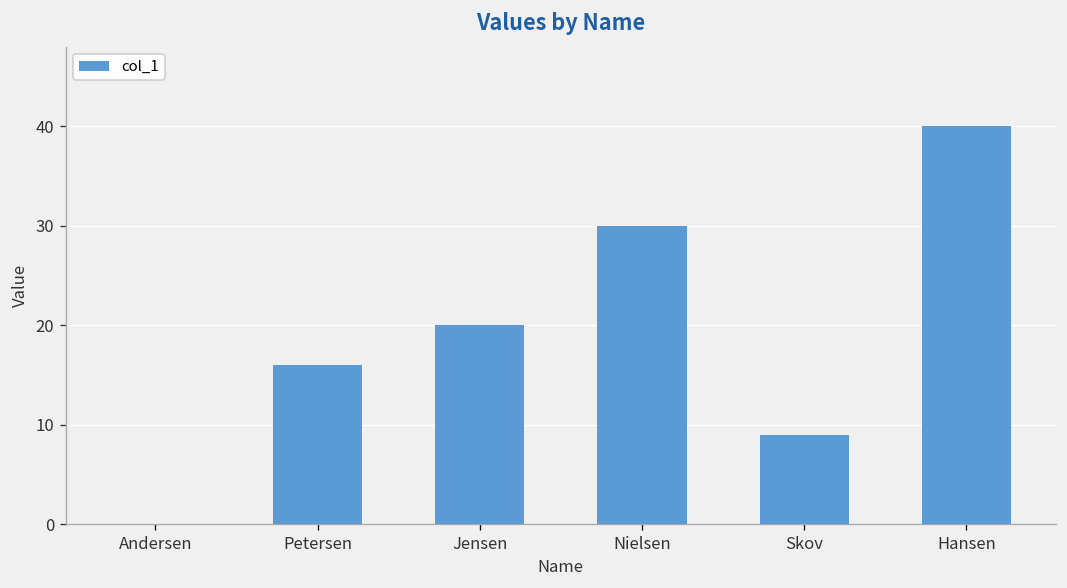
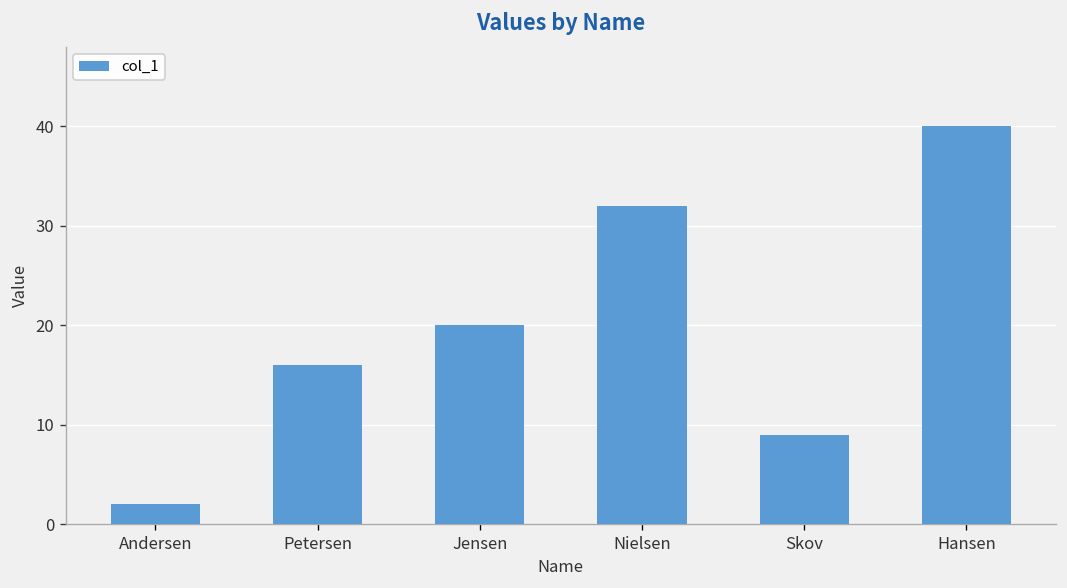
  {
-   "Andersen": 0,
+   "Andersen": 2,
    "Petersen": 16,
    "Jensen": 20,
-   "Nielsen": 30,
+   "Nielsen": 32,
    "Skov": 9,
    "Hansen": 40
  }
